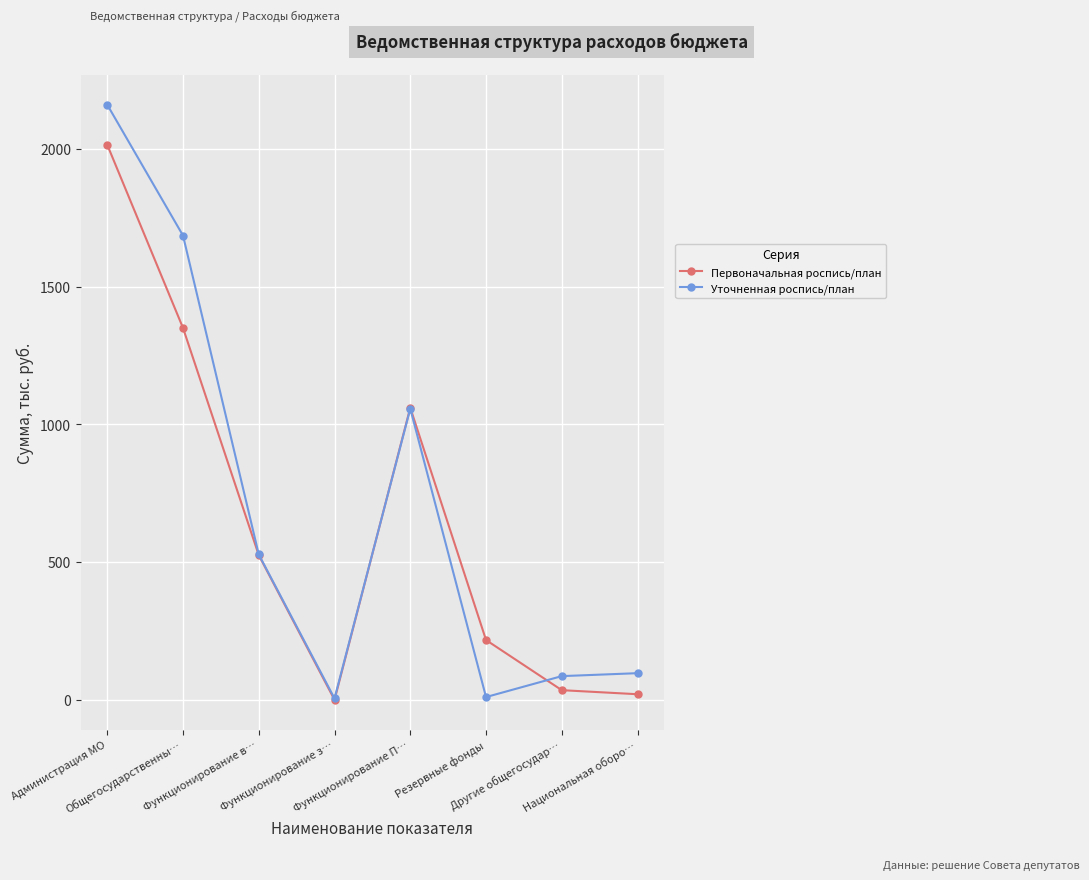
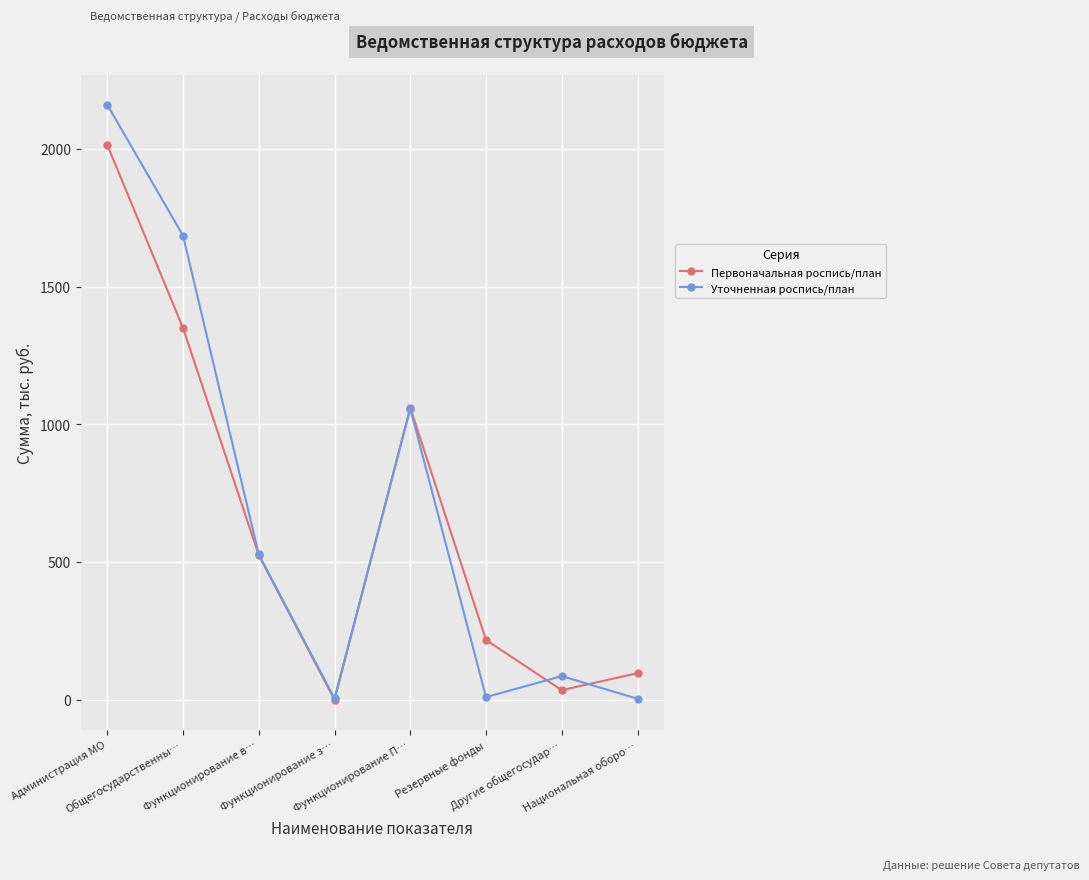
  {
    "Первоначальная роспись/план": {
      "Администрация МО": 2010,
      "Общегосударственны…": 1350,
      "Резервные фонды": 220,
      "Другие общегосудар…": 40,
-     "Национальная оборо…": 20
+     "Национальная оборо…": 100
    },
    "Уточненная роспись/план": {
      "Администрация МО": 2160,
      "Общегосударственны…": 1690,
      "Резервные фонды": 10,
      "Другие общегосудар…": 90,
-     "Национальная оборо…": 100
+     "Национальная оборо…": 0
    }
  }
